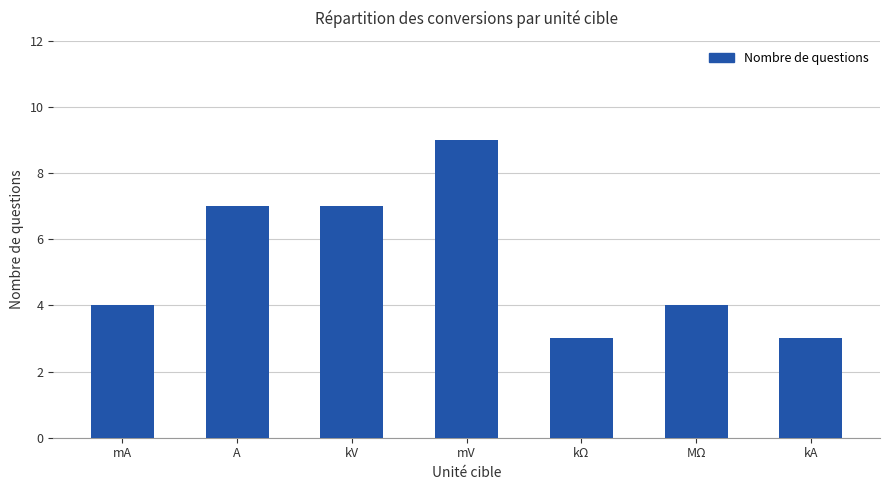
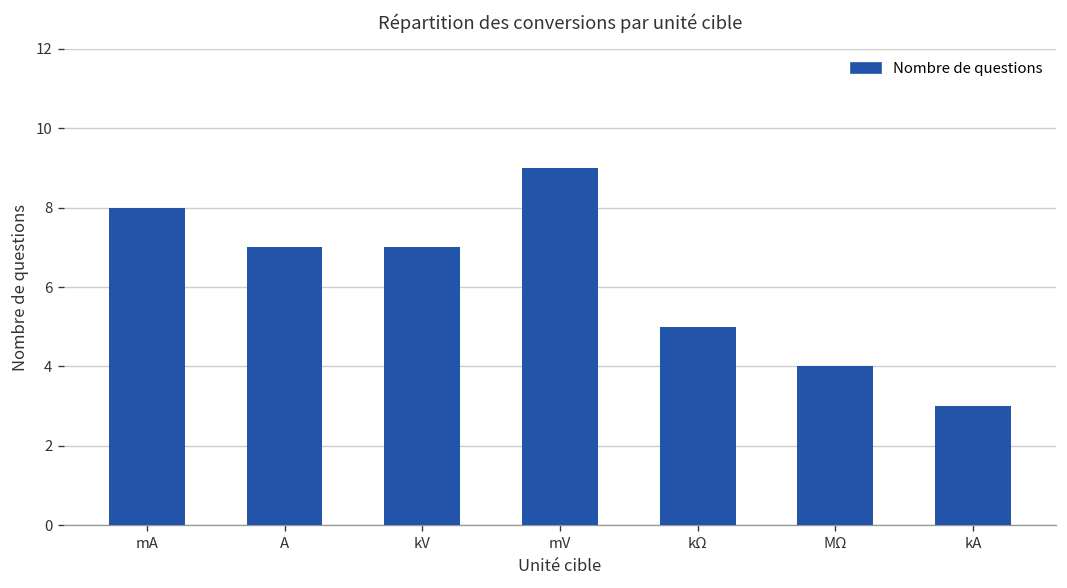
  {
-   "mA": 4,
+   "mA": 8,
    "A": 7,
    "kV": 7,
    "mV": 9,
-   "kΩ": 3,
+   "kΩ": 5,
    "MΩ": 4,
    "kA": 3
  }
